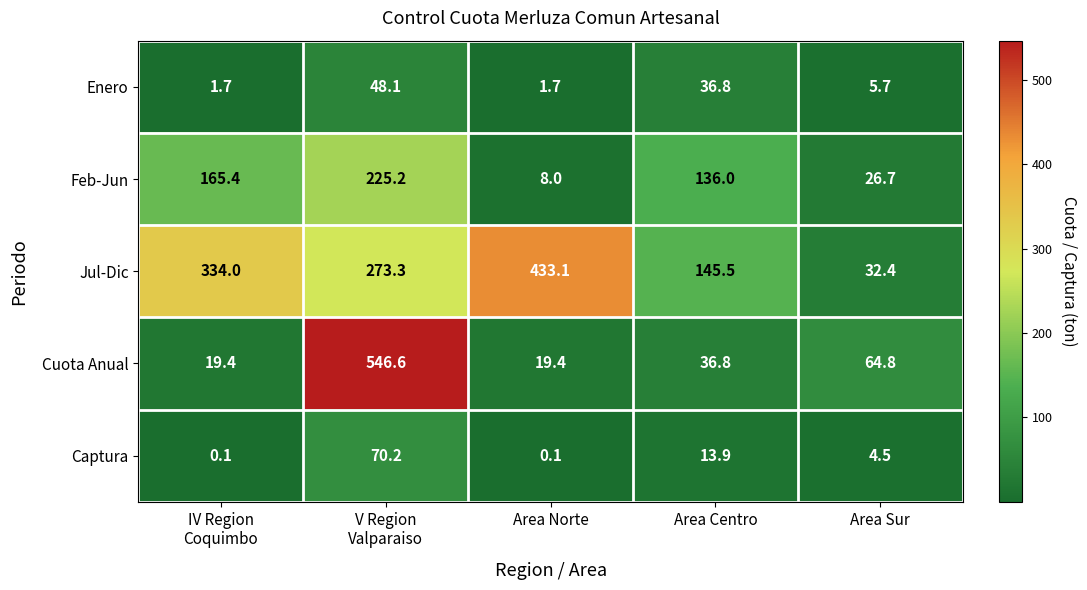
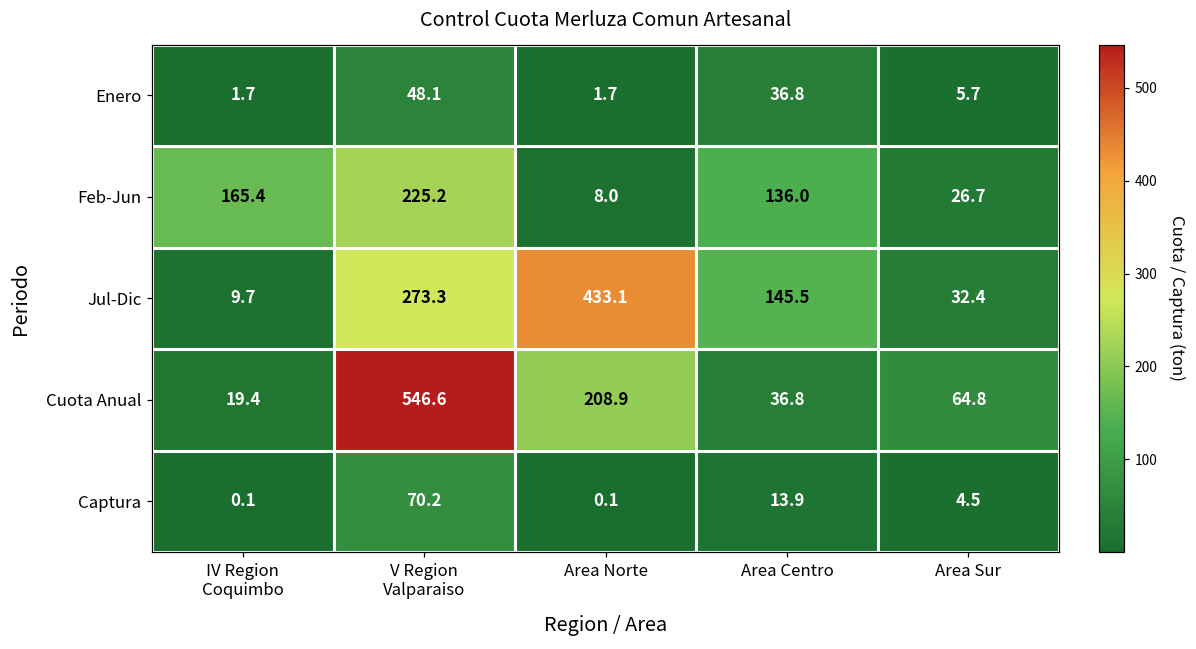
  {
    "Enero": {
      "IV Region Coquimbo": 1.7,
      "V Region Valparaiso": 48.1,
      "Area Norte": 1.7,
      "Area Centro": 36.8,
      "Area Sur": 5.7
    },
    "Feb-Jun": {
      "IV Region Coquimbo": 165.4,
      "V Region Valparaiso": 225.2,
      "Area Norte": 8.0,
      "Area Centro": 136.0,
      "Area Sur": 26.7
    },
    "Jul-Dic": {
-     "IV Region Coquimbo": 334.0,
+     "IV Region Coquimbo": 9.7,
      "V Region Valparaiso": 273.3,
      "Area Norte": 433.1,
      "Area Centro": 145.5,
      "Area Sur": 32.4
    },
    "Cuota Anual": {
      "IV Region Coquimbo": 19.4,
      "V Region Valparaiso": 546.6,
-     "Area Norte": 19.4,
+     "Area Norte": 208.9,
      "Area Centro": 36.8,
      "Area Sur": 64.8
    },
    "Captura": {
      "IV Region Coquimbo": 0.1,
      "V Region Valparaiso": 70.2,
      "Area Norte": 0.1,
      "Area Centro": 13.9,
      "Area Sur": 4.5
    }
  }
